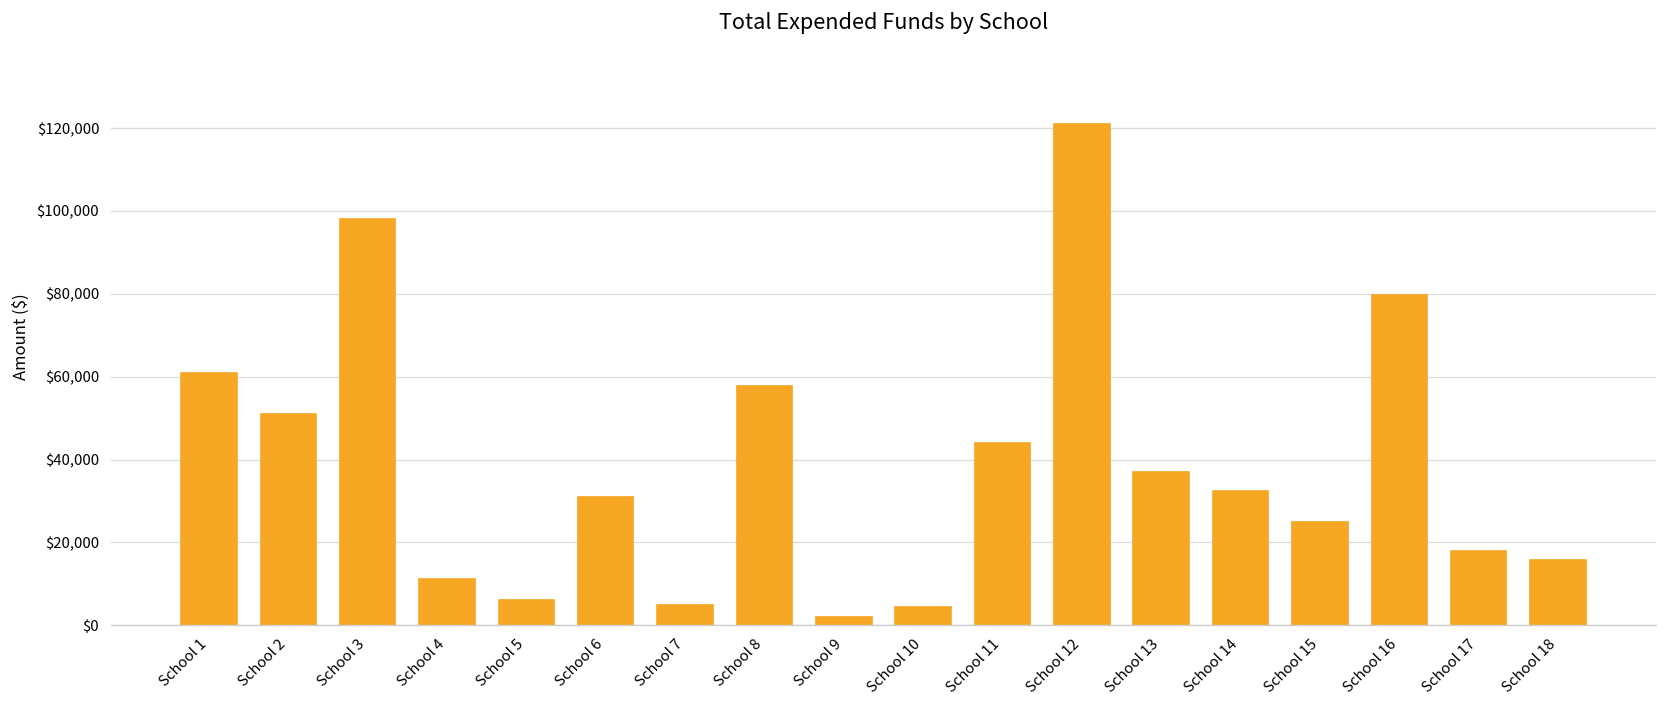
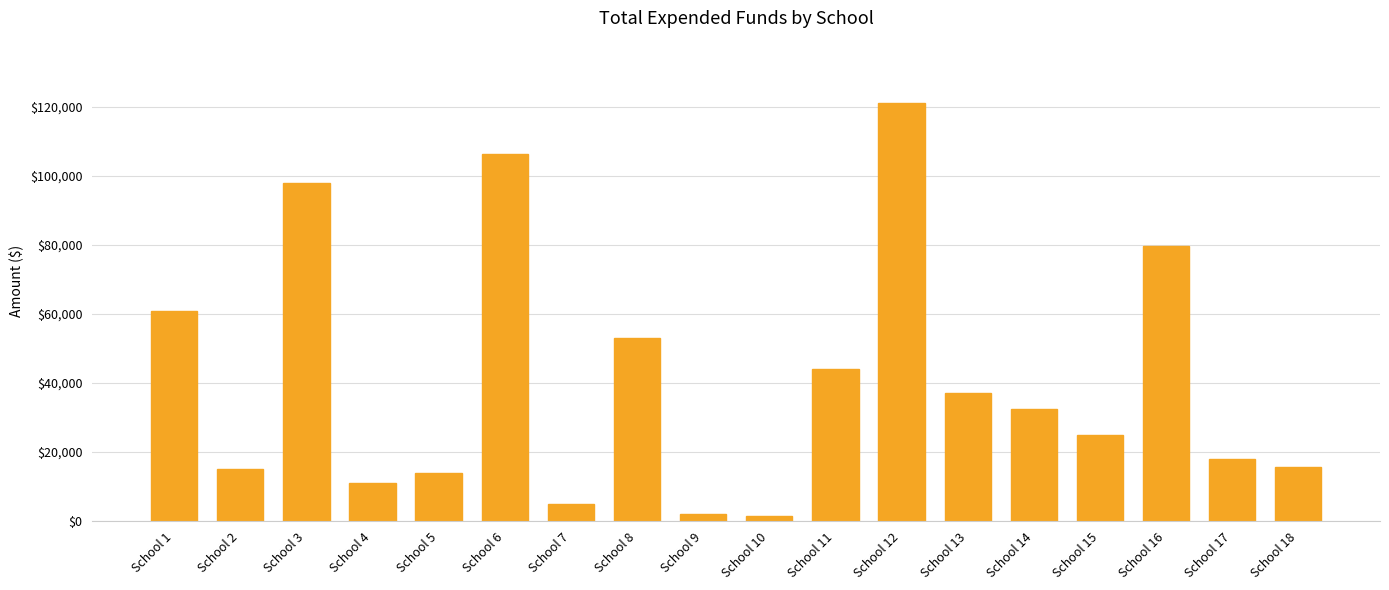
  {
    "School 1": "$61,000",
-   "School 2": "$51,000",
+   "School 2": "$15,000",
    "School 3": "$98,000",
    "School 4": "$11,000",
-   "School 5": "$6,000",
-   "School 6": "$31,000",
+   "School 5": "$14,000",
+   "School 6": "$106,000",
    "School 7": "$5,000",
-   "School 8": "$58,000",
+   "School 8": "$53,000",
    "School 9": "$2,000",
-   "School 10": "$4,000",
+   "School 10": "$2,000",
    "School 11": "$44,000",
    "School 12": "$121,000",
    "School 13": "$37,000",
    "School 14": "$33,000",
    "School 15": "$25,000",
    "School 16": "$80,000",
    "School 17": "$18,000",
    "School 18": "$16,000"
  }
